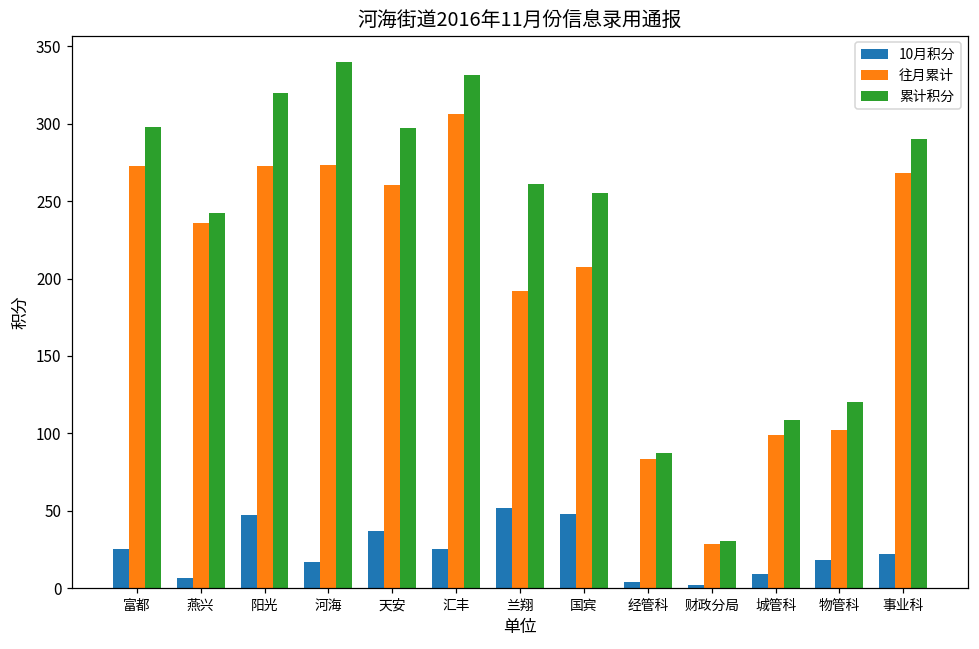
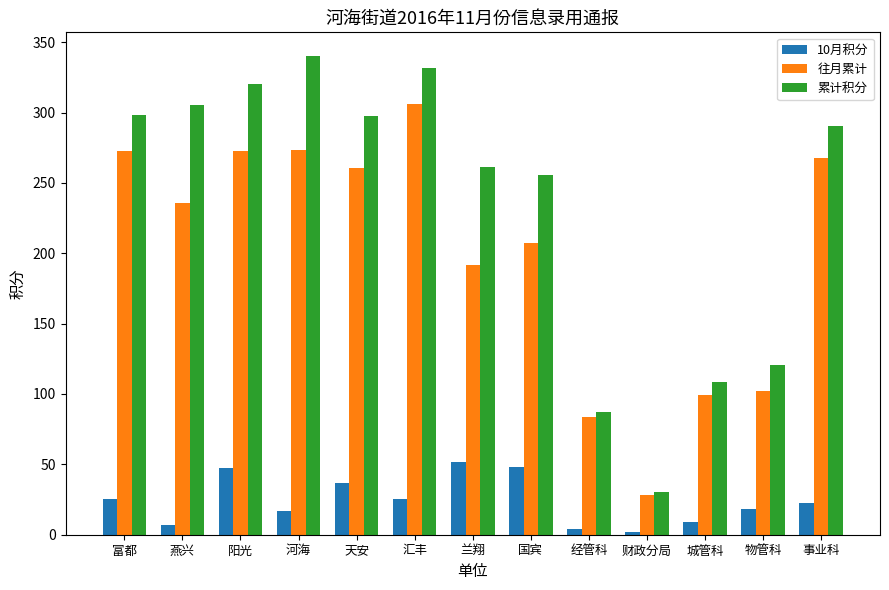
  {
    "10月积分": {
      "富都": 25,
      "燕兴": 7,
      "阳光": 47,
      "河海": 17,
      "天安": 37,
      "汇丰": 25,
      "兰翔": 52,
      "国宾": 48,
      "经管科": 4,
      "财政分局": 2,
      "城管科": 9,
      "物管科": 18,
      "事业科": 22
    },
    "往月累计": {
      "富都": 273,
      "燕兴": 236,
      "阳光": 273,
      "河海": 274,
      "天安": 261,
      "汇丰": 306,
      "兰翔": 192,
      "国宾": 207,
      "经管科": 84,
      "财政分局": 28,
      "城管科": 99,
      "物管科": 102,
      "事业科": 268
    },
    "累计积分": {
      "富都": 298,
-     "燕兴": 243,
+     "燕兴": 305,
      "阳光": 320,
      "河海": 340,
      "天安": 298,
      "汇丰": 331,
      "兰翔": 261,
      "国宾": 256,
      "经管科": 88,
      "财政分局": 30,
      "城管科": 108,
      "物管科": 120,
      "事业科": 290
    }
  }
